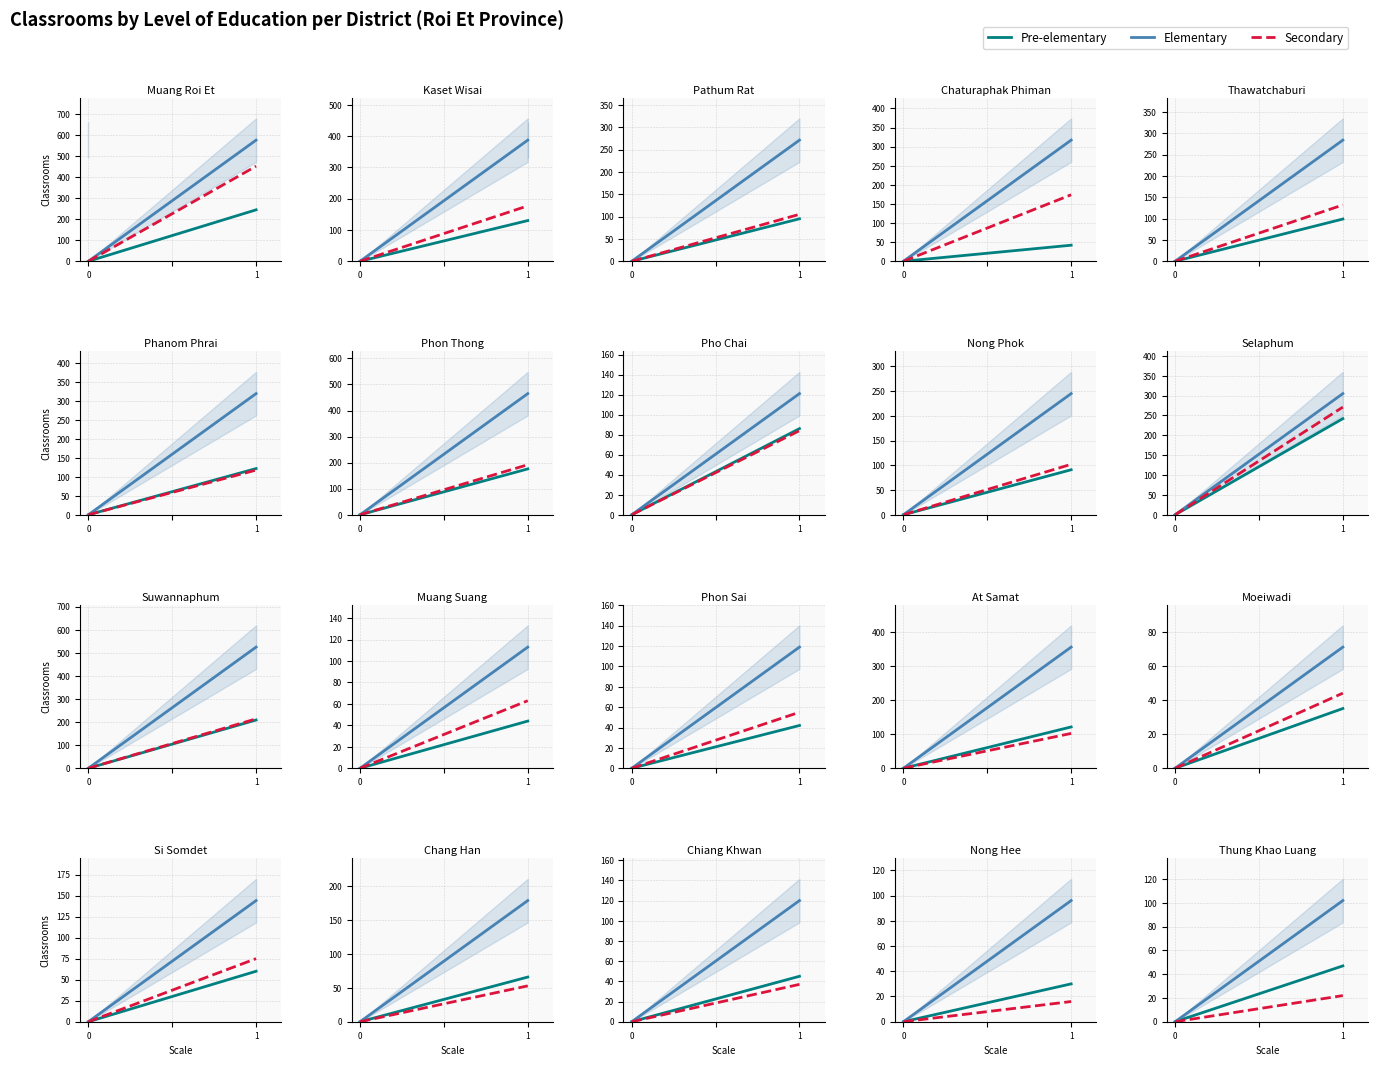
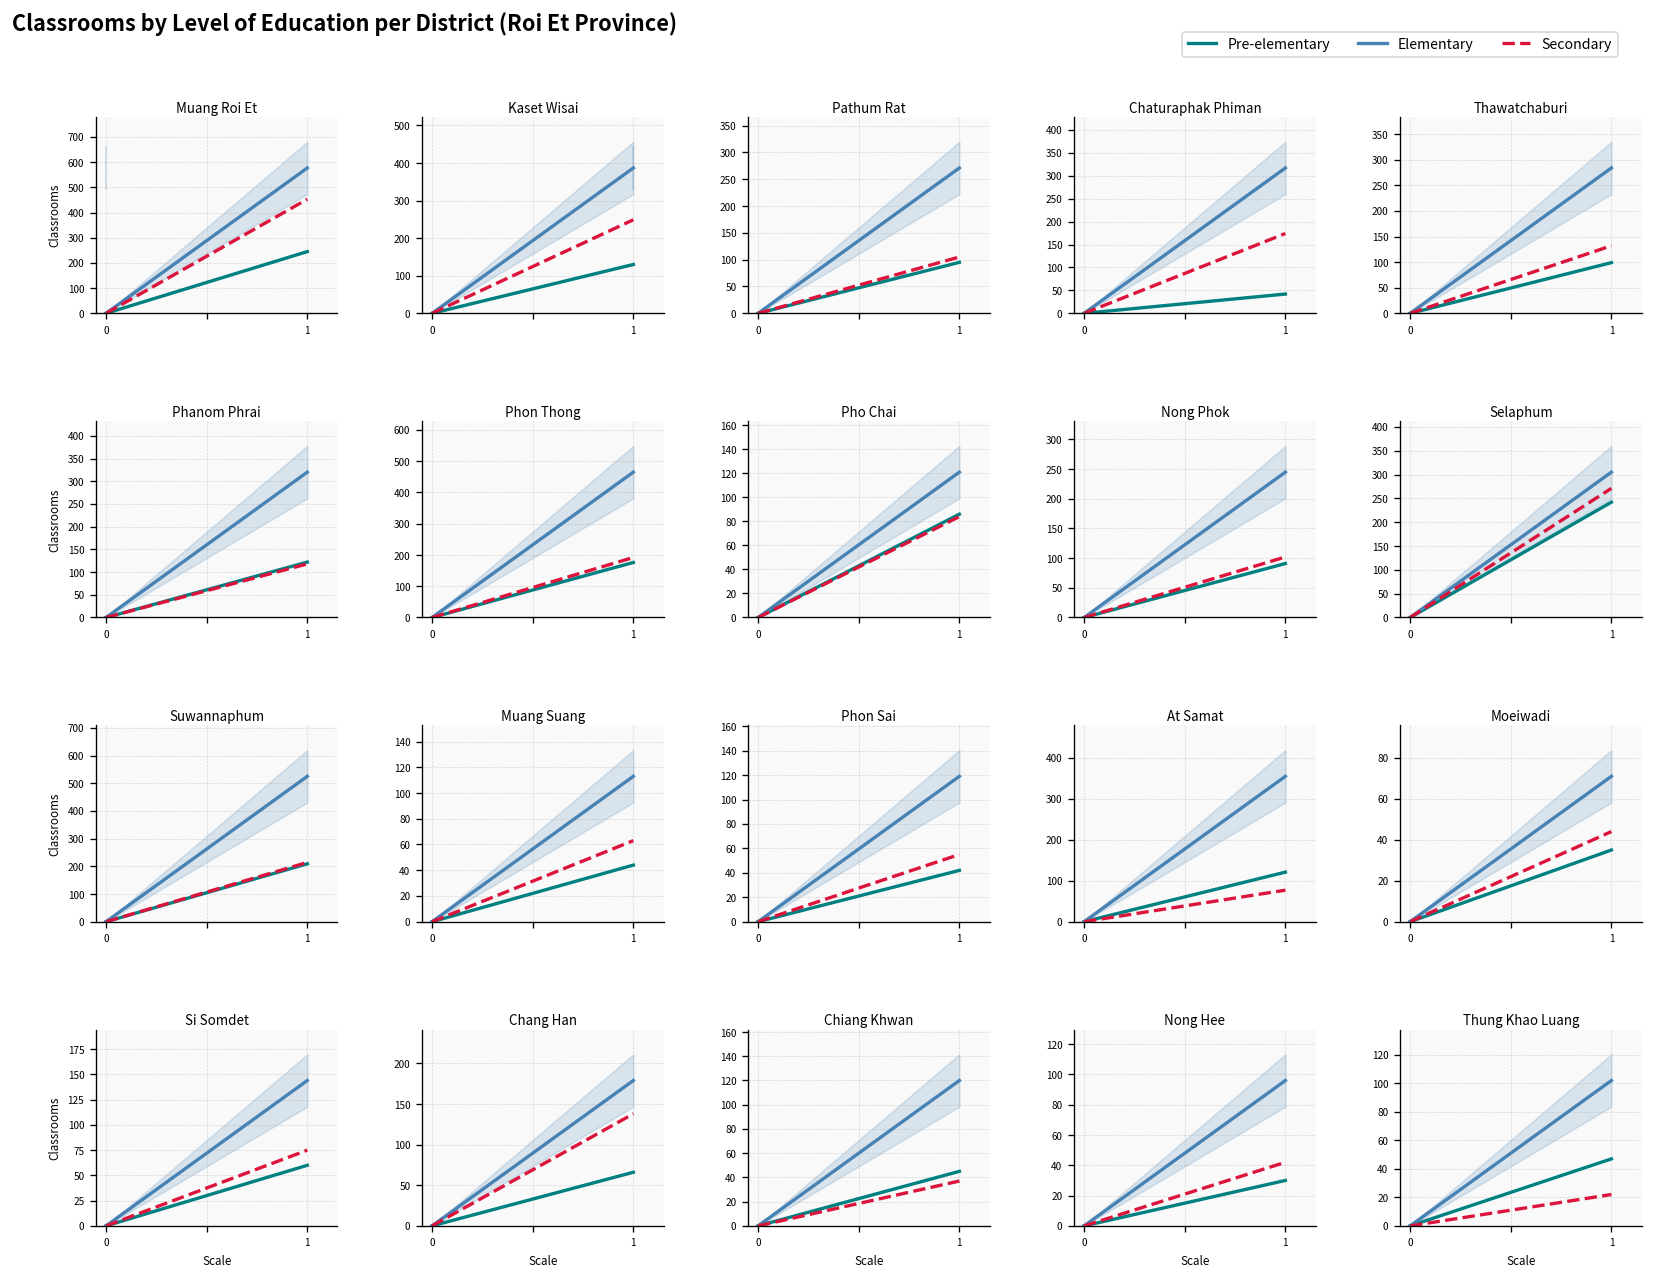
  {
    "Muang Roi Et": {
      "Pre-elementary": {
        "1": 250
      },
      "Secondary": {
        "1": 450
      }
    },
    "Kaset Wisai": {
      "Pre-elementary": {
        "1": 130
      },
      "Secondary": {
-       "1": 180
+       "1": 250
      }
    },
    "Pathum Rat": {
      "Pre-elementary": {
        "1": 100
      },
      "Secondary": {
        "1": 110
      }
    },
    "Chaturaphak Phiman": {
      "Pre-elementary": {
        "1": 40
      },
      "Secondary": {
        "1": 170
      }
    },
    "Thawatchaburi": {
      "Pre-elementary": {
        "1": 100
      },
      "Secondary": {
        "1": 130
      }
    },
    "Phon Thong": {
      "Pre-elementary": {
        "1": 180
      },
      "Secondary": {
        "1": 190
      }
    },
    "Nong Phok": {
      "Pre-elementary": {
        "1": 90
      },
      "Secondary": {
        "1": 100
      }
    },
    "Selaphum": {
      "Pre-elementary": {
        "1": 240
      },
      "Secondary": {
        "1": 270
      }
    },
    "Muang Suang": {
      "Pre-elementary": {
        "1": 44
      },
      "Secondary": {
        "1": 63
      }
    },
    "Phon Sai": {
      "Pre-elementary": {
        "1": 42
      },
      "Secondary": {
        "1": 55
      }
    },
    "At Samat": {
      "Pre-elementary": {
        "1": 120
      },
      "Secondary": {
-       "1": 100
+       "1": 80
      }
    },
    "Moeiwadi": {
      "Pre-elementary": {
        "1": 35
      },
      "Secondary": {
        "1": 44
      }
    },
    "Si Somdet": {
      "Pre-elementary": {
        "1": 60
      },
      "Secondary": {
        "1": 80
      }
    },
    "Chang Han": {
      "Pre-elementary": {
        "1": 70
      },
      "Secondary": {
-       "1": 50
+       "1": 140
      }
    },
    "Chiang Khwan": {
      "Pre-elementary": {
        "1": 45
      },
      "Secondary": {
        "1": 37
      }
    },
    "Nong Hee": {
      "Pre-elementary": {
        "1": 30
      },
      "Secondary": {
-       "1": 16
+       "1": 42
      }
    },
    "Thung Khao Luang": {
      "Pre-elementary": {
        "1": 47
      },
      "Secondary": {
        "1": 22
      }
    }
  }
